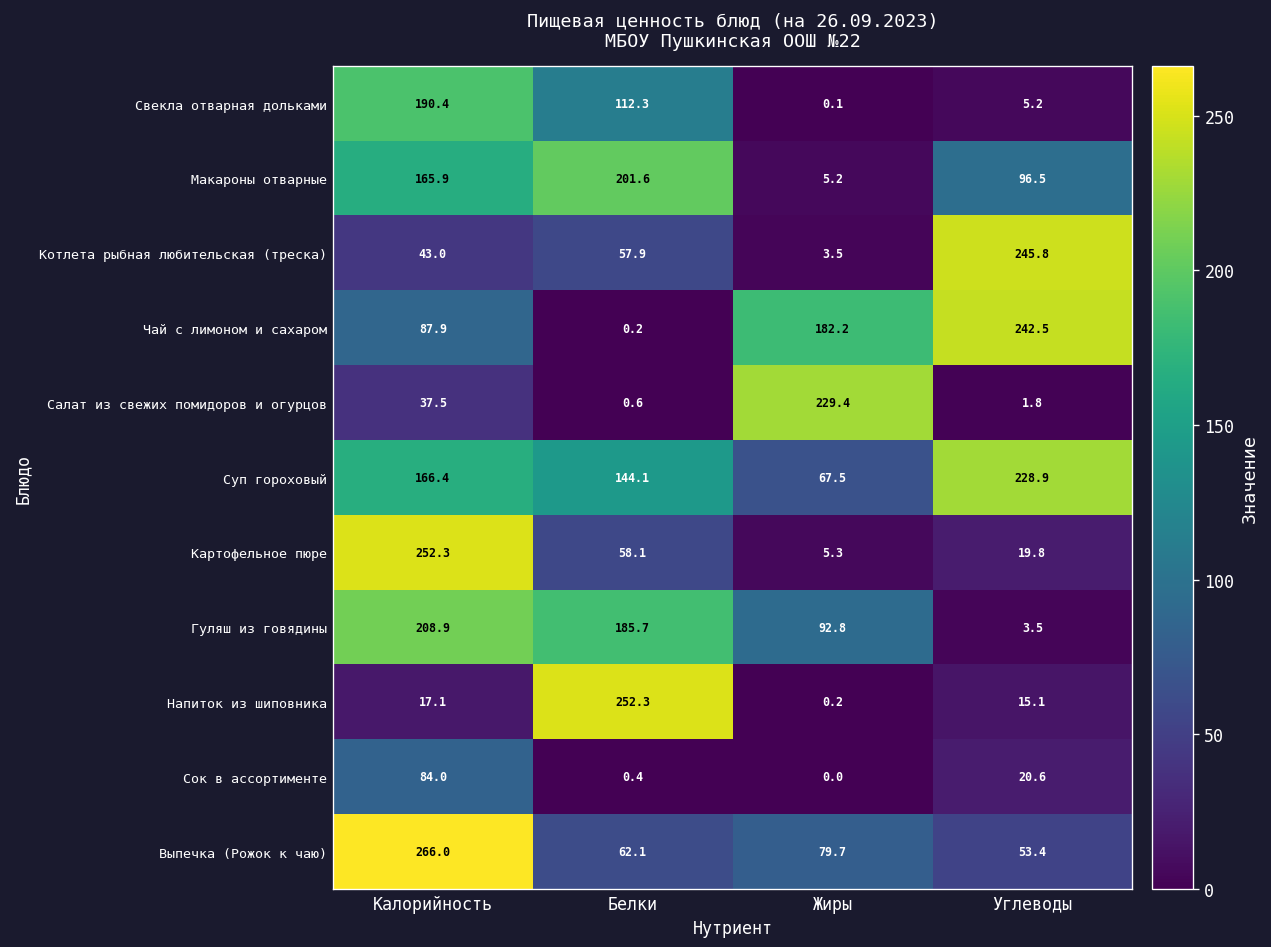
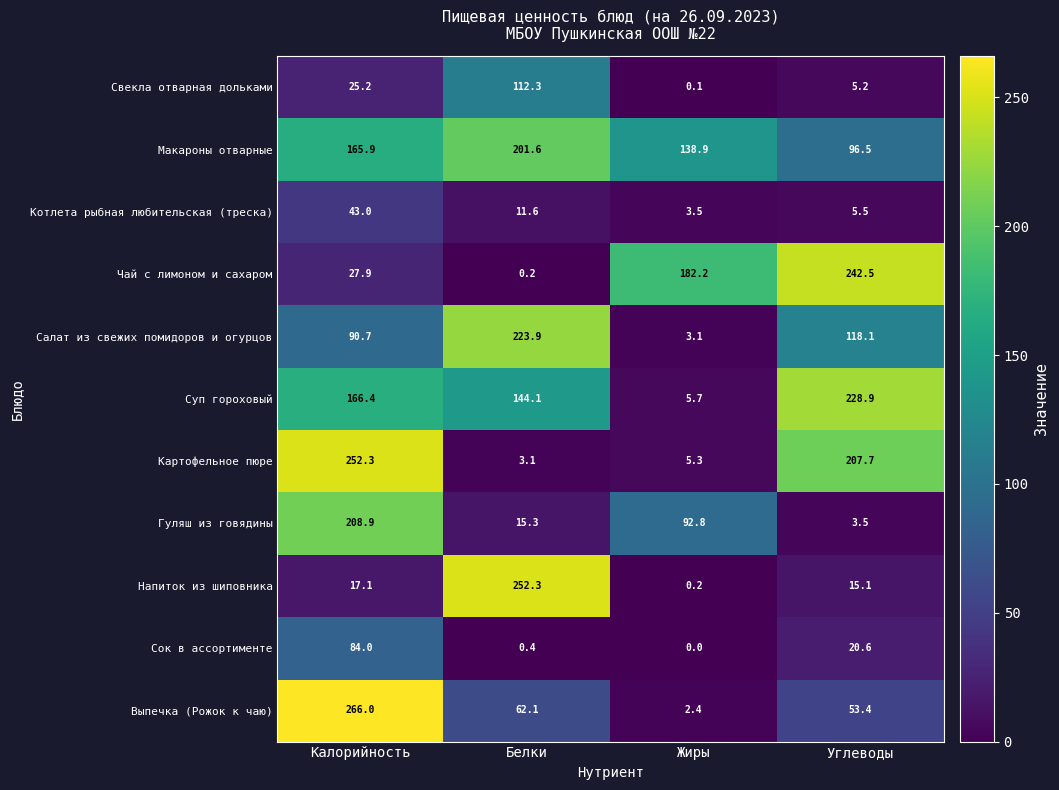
  {
    "Свекла отварная дольками": {
-     "Калорийность": 190.4,
+     "Калорийность": 25.2,
      "Белки": 112.3,
      "Жиры": 0.1,
      "Углеводы": 5.2
    },
    "Макароны отварные": {
      "Калорийность": 165.9,
      "Белки": 201.6,
-     "Жиры": 5.2,
+     "Жиры": 138.9,
      "Углеводы": 96.5
    },
    "Котлета рыбная любительская (треска)": {
      "Калорийность": 43.0,
-     "Белки": 57.9,
+     "Белки": 11.6,
      "Жиры": 3.5,
-     "Углеводы": 245.8
+     "Углеводы": 5.5
    },
    "Чай с лимоном и сахаром": {
-     "Калорийность": 87.9,
+     "Калорийность": 27.9,
      "Белки": 0.2,
      "Жиры": 182.2,
      "Углеводы": 242.5
    },
    "Салат из свежих помидоров и огурцов": {
-     "Калорийность": 37.5,
-     "Белки": 0.6,
-     "Жиры": 229.4,
-     "Углеводы": 1.8
+     "Калорийность": 90.7,
+     "Белки": 223.9,
+     "Жиры": 3.1,
+     "Углеводы": 118.1
    },
    "Суп гороховый": {
      "Калорийность": 166.4,
      "Белки": 144.1,
-     "Жиры": 67.5,
+     "Жиры": 5.7,
      "Углеводы": 228.9
    },
    "Картофельное пюре": {
      "Калорийность": 252.3,
-     "Белки": 58.1,
+     "Белки": 3.1,
      "Жиры": 5.3,
-     "Углеводы": 19.8
+     "Углеводы": 207.7
    },
    "Гуляш из говядины": {
      "Калорийность": 208.9,
-     "Белки": 185.7,
+     "Белки": 15.3,
      "Жиры": 92.8,
      "Углеводы": 3.5
    },
    "Напиток из шиповника": {
      "Калорийность": 17.1,
      "Белки": 252.3,
      "Жиры": 0.2,
      "Углеводы": 15.1
    },
    "Сок в ассортименте": {
      "Калорийность": 84.0,
      "Белки": 0.4,
      "Жиры": 0.0,
      "Углеводы": 20.6
    },
    "Выпечка (Рожок к чаю)": {
      "Калорийность": 266.0,
      "Белки": 62.1,
-     "Жиры": 79.7,
+     "Жиры": 2.4,
      "Углеводы": 53.4
    }
  }
